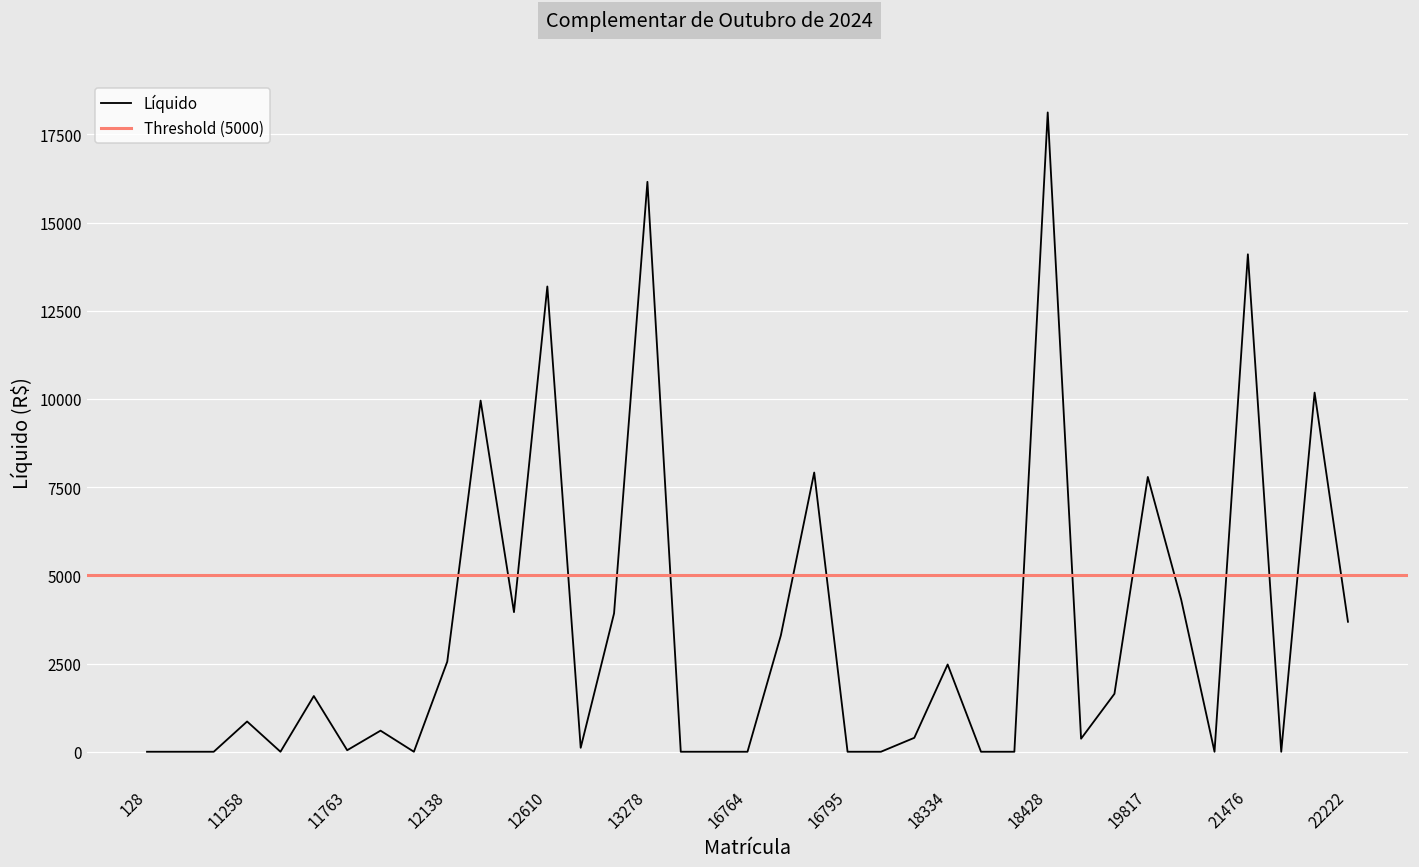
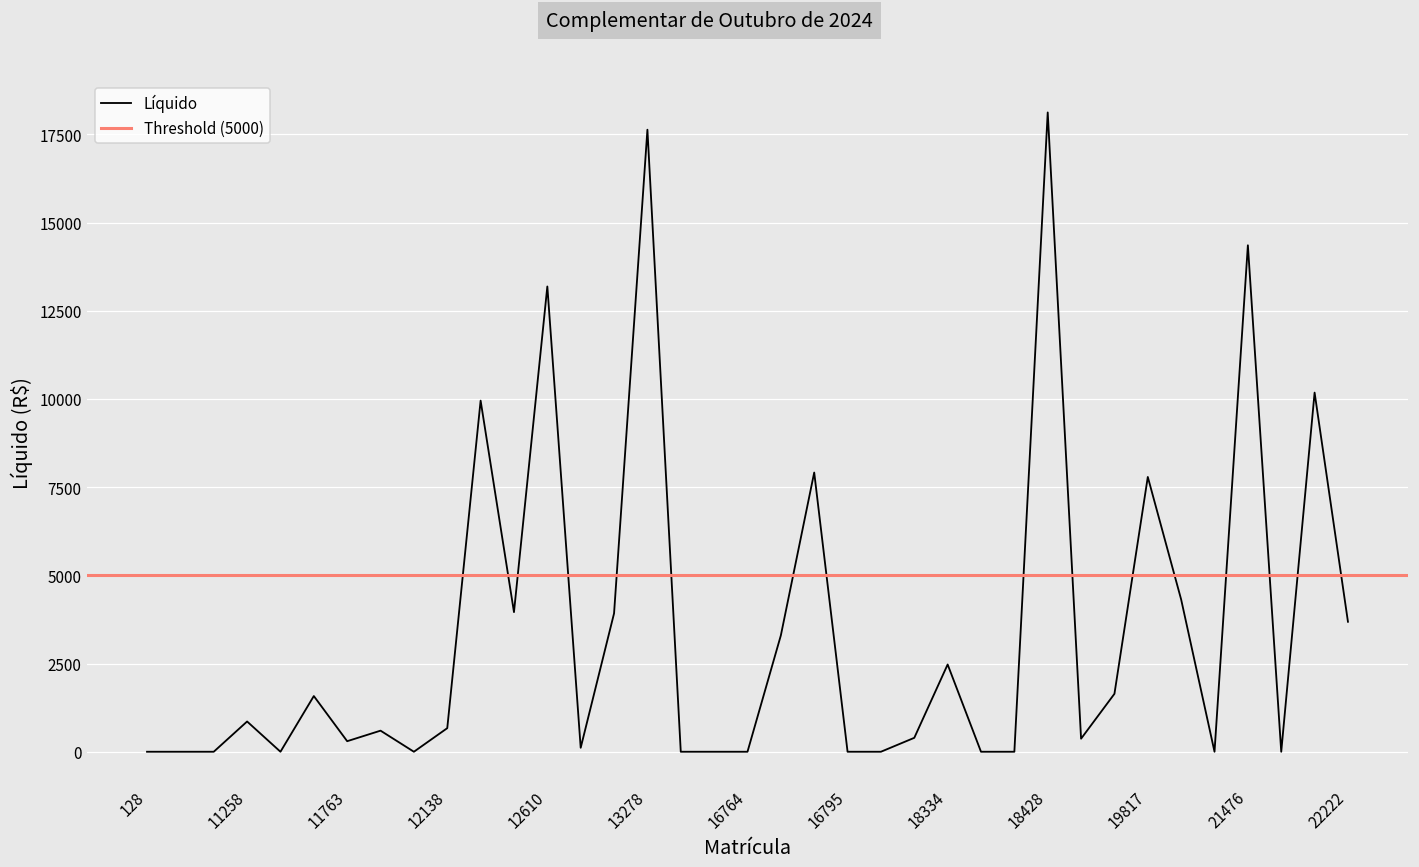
  {
    "128": 0,
    "11258": 900,
-   "11763": 0,
-   "12138": 2600,
+   "11763": 300,
+   "12138": 700,
    "12610": 13200,
-   "13278": 16200,
+   "13278": 17600,
    "16764": 0,
    "16795": 0,
    "18334": 2500,
    "18428": 18100,
    "19817": 7800,
-   "21476": 14100,
+   "21476": 14400,
    "22222": 3700
  }
